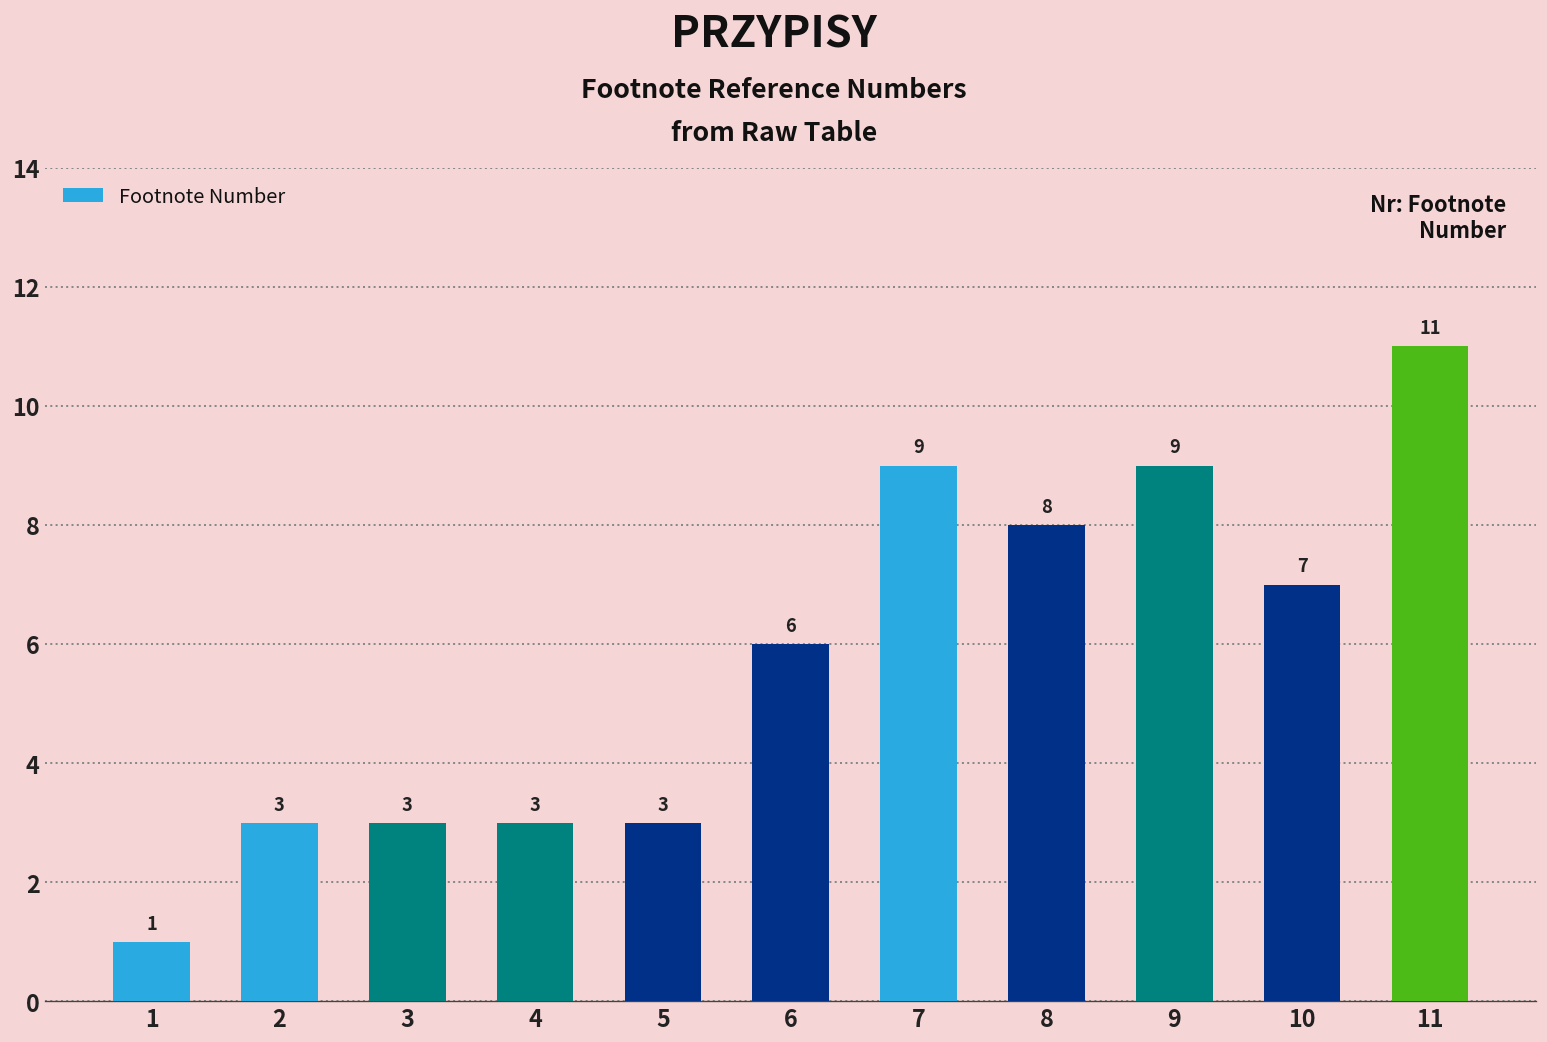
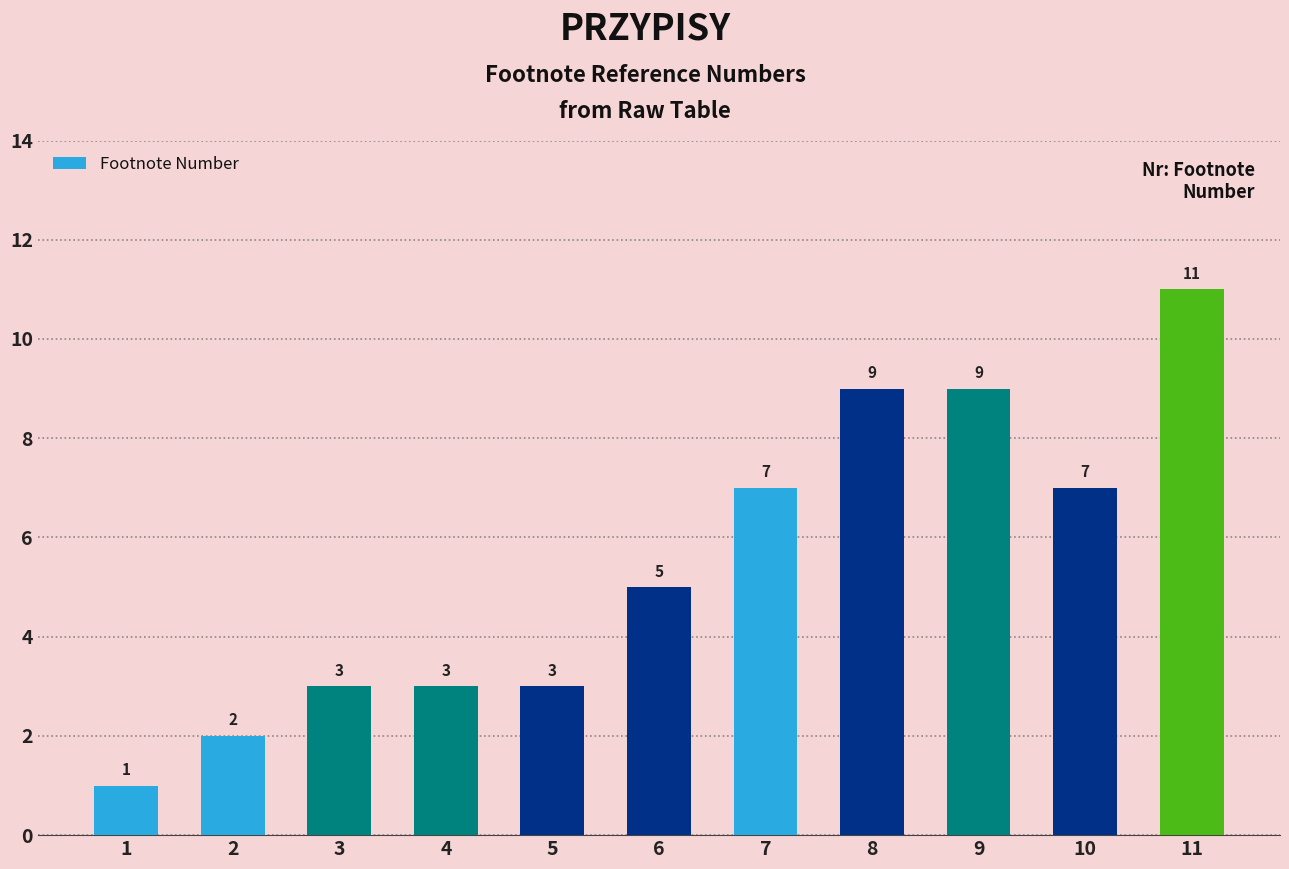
  {
    "1": 1,
-   "2": 3,
+   "2": 2,
    "3": 3,
    "4": 3,
    "5": 3,
-   "6": 6,
-   "7": 9,
-   "8": 8,
+   "6": 5,
+   "7": 7,
+   "8": 9,
    "9": 9,
    "10": 7,
    "11": 11
  }
